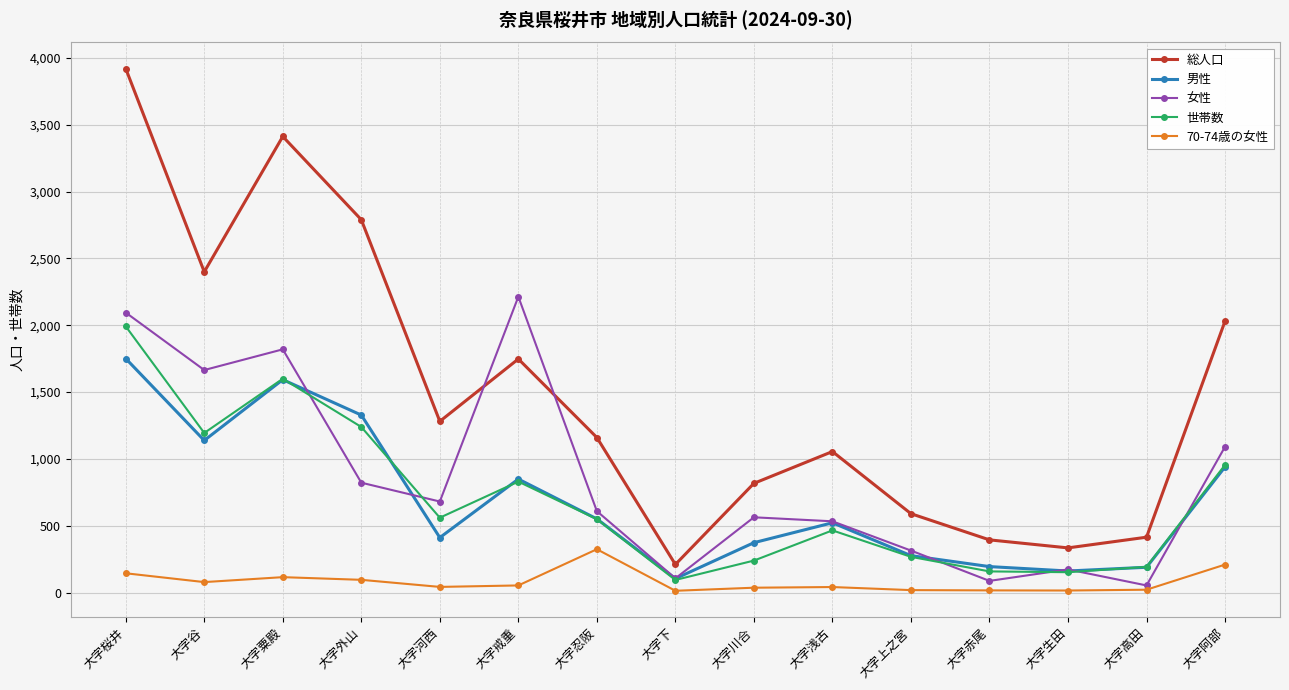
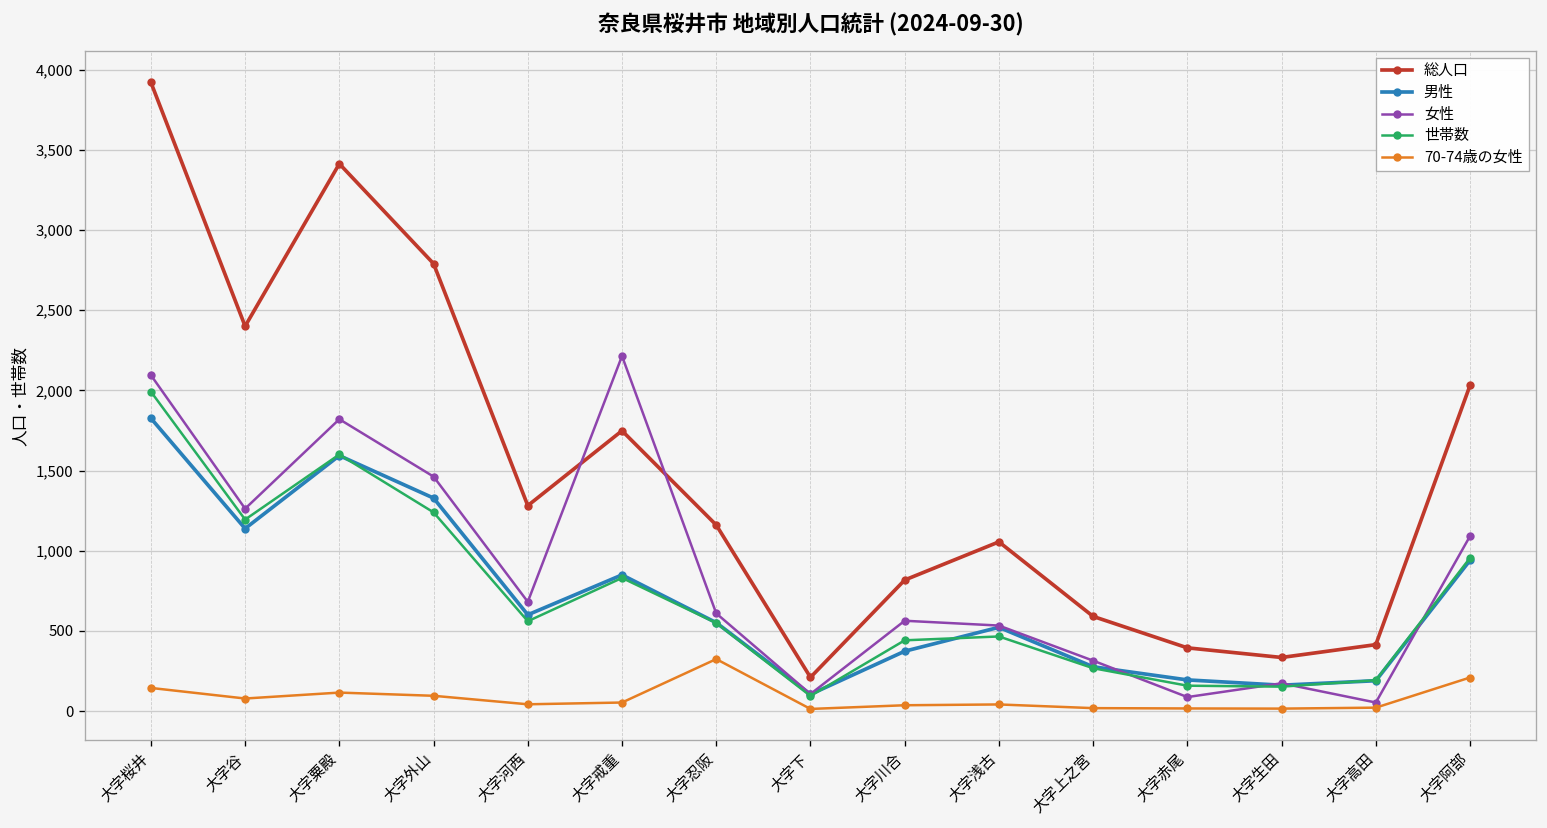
  {
    "総人口": {
      "大字桜井": "3,920",
      "大字谷": "2,400",
      "大字粟殿": "3,410",
      "大字外山": "2,790",
      "大字河西": "1,280",
      "大字戒重": "1,750",
      "大字忍阪": "1,160",
      "大字下": "210",
      "大字川合": "820",
      "大字浅古": "1,060",
      "大字上之宮": "590",
      "大字赤尾": "390",
      "大字生田": "330",
      "大字高田": "410",
      "大字阿部": "2,030"
    },
    "男性": {
-     "大字桜井": "1,750",
+     "大字桜井": "1,830",
      "大字谷": "1,140",
      "大字外山": "1,330",
-     "大字河西": "410",
+     "大字河西": "600",
      "大字川合": "370",
      "大字赤尾": "190"
    },
    "女性": {
      "大字桜井": "2,100",
-     "大字谷": "1,670",
+     "大字谷": "1,260",
      "大字粟殿": "1,820",
-     "大字外山": "820",
+     "大字外山": "1,460",
      "大字河西": "680",
      "大字戒重": "2,210",
      "大字忍阪": "610",
      "大字川合": "560",
      "大字上之宮": "310",
      "大字赤尾": "90",
      "大字高田": "50",
      "大字阿部": "1,090"
    },
    "世帯数": {
      "大字桜井": "1,990",
      "大字谷": "1,190",
      "大字外山": "1,240",
      "大字河西": "560",
-     "大字川合": "240",
+     "大字川合": "440",
      "大字浅古": "470",
      "大字赤尾": "160"
    },
    "70-74歳の女性": {
      "大字桜井": "140",
      "大字谷": "80",
      "大字粟殿": "120",
      "大字外山": "100",
      "大字河西": "40",
      "大字戒重": "50",
      "大字忍阪": "320",
      "大字下": "10",
      "大字川合": "40",
      "大字浅古": "40",
      "大字上之宮": "20",
      "大字赤尾": "20",
      "大字生田": "20",
      "大字高田": "20",
      "大字阿部": "210"
    }
  }
